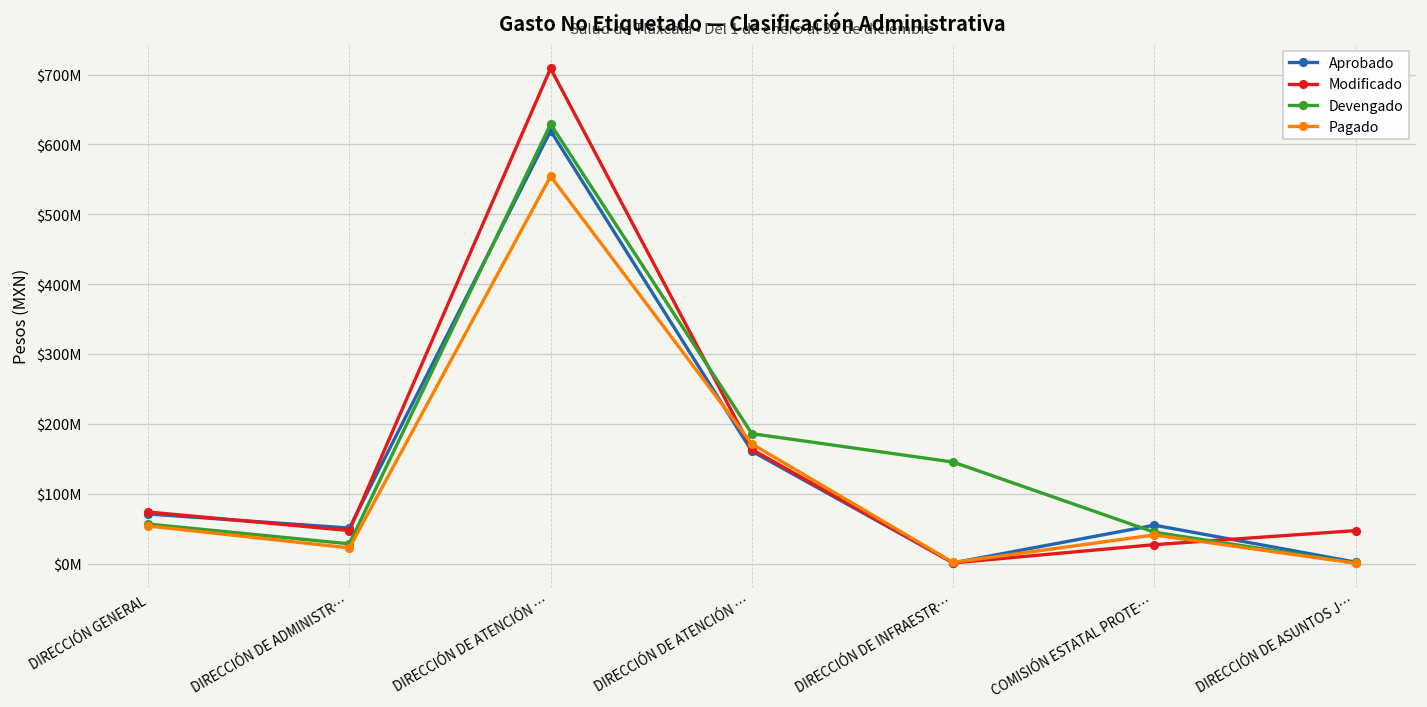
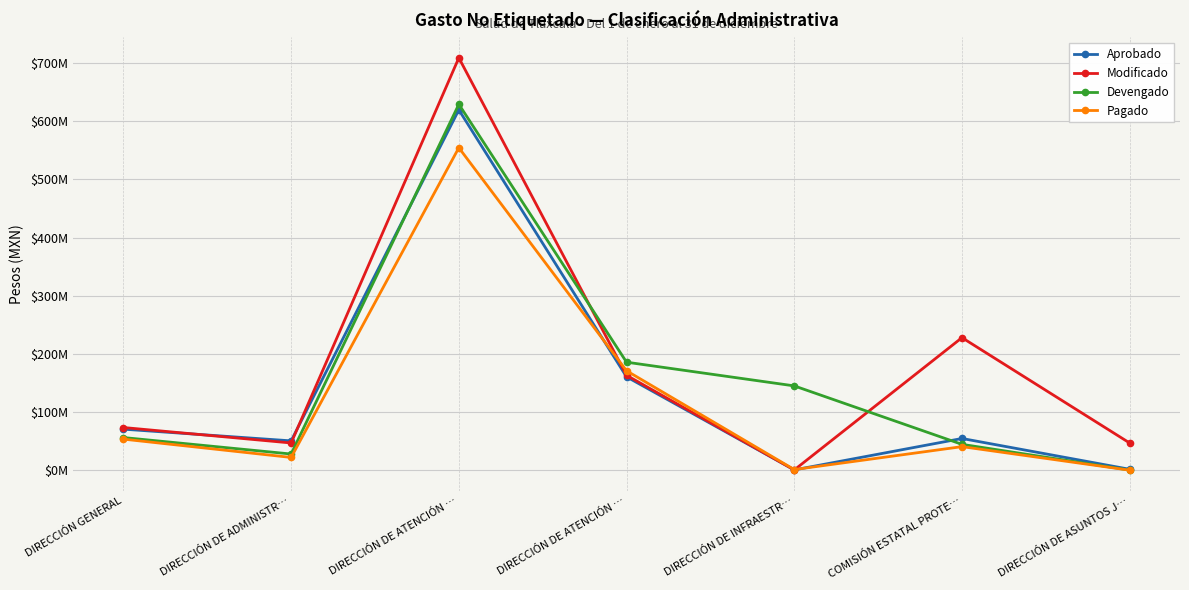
  {
    "Aprobado": {
      "COMISIÓN ESTATAL PROTE…": "$50000000"
    },
    "Modificado": {
-     "COMISIÓN ESTATAL PROTE…": "$30000000",
+     "COMISIÓN ESTATAL PROTE…": "$230000000",
      "DIRECCIÓN DE ASUNTOS J…": "$50000000"
    },
    "Devengado": {
      "DIRECCIÓN DE ADMINISTR…": "$30000000",
      "DIRECCIÓN DE INFRAESTR…": "$150000000"
    },
    "Pagado": {
      "DIRECCIÓN DE ADMINISTR…": "$20000000"
    }
  }
